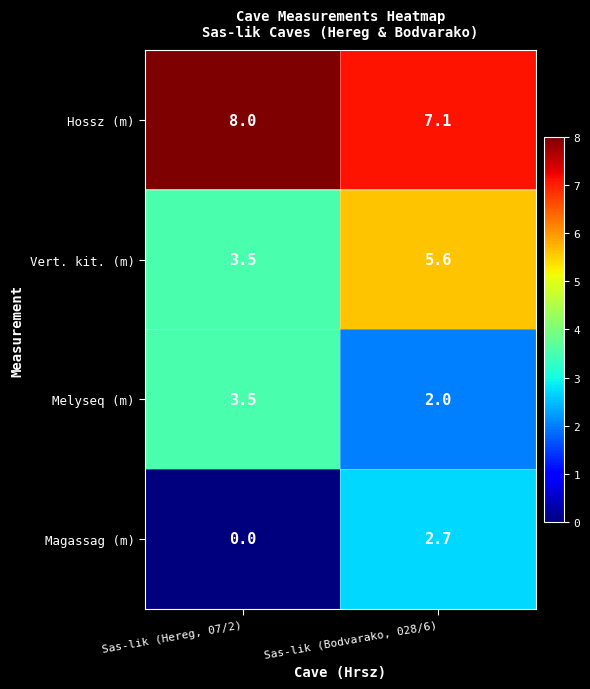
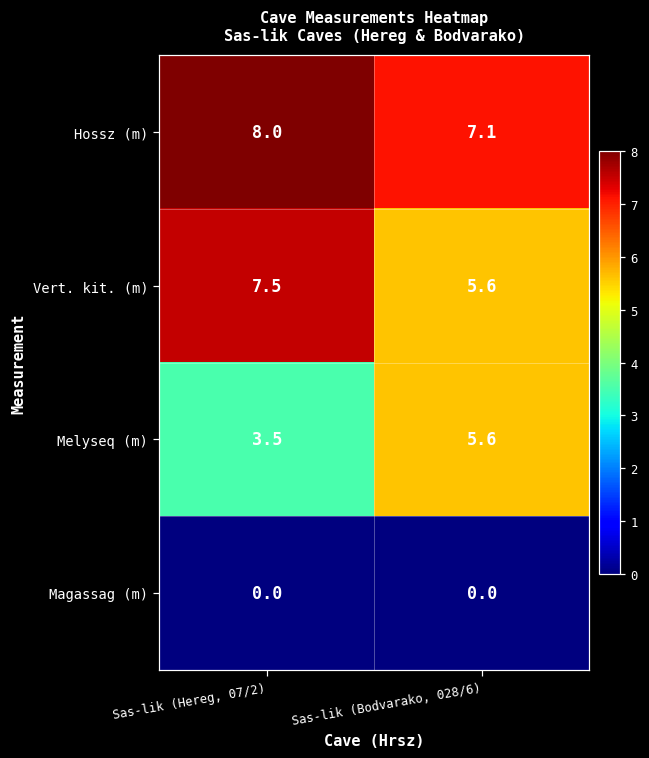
  {
    "Hossz (m)": {
      "Sas-lik (Hereg, 07/2)": 8.0,
      "Sas-lik (Bodvarako, 028/6)": 7.1
    },
    "Vert. kit. (m)": {
-     "Sas-lik (Hereg, 07/2)": 3.5,
+     "Sas-lik (Hereg, 07/2)": 7.5,
      "Sas-lik (Bodvarako, 028/6)": 5.6
    },
    "Melyseq (m)": {
      "Sas-lik (Hereg, 07/2)": 3.5,
-     "Sas-lik (Bodvarako, 028/6)": 2.0
+     "Sas-lik (Bodvarako, 028/6)": 5.6
    },
    "Magassag (m)": {
      "Sas-lik (Hereg, 07/2)": 0.0,
-     "Sas-lik (Bodvarako, 028/6)": 2.7
+     "Sas-lik (Bodvarako, 028/6)": 0.0
    }
  }
